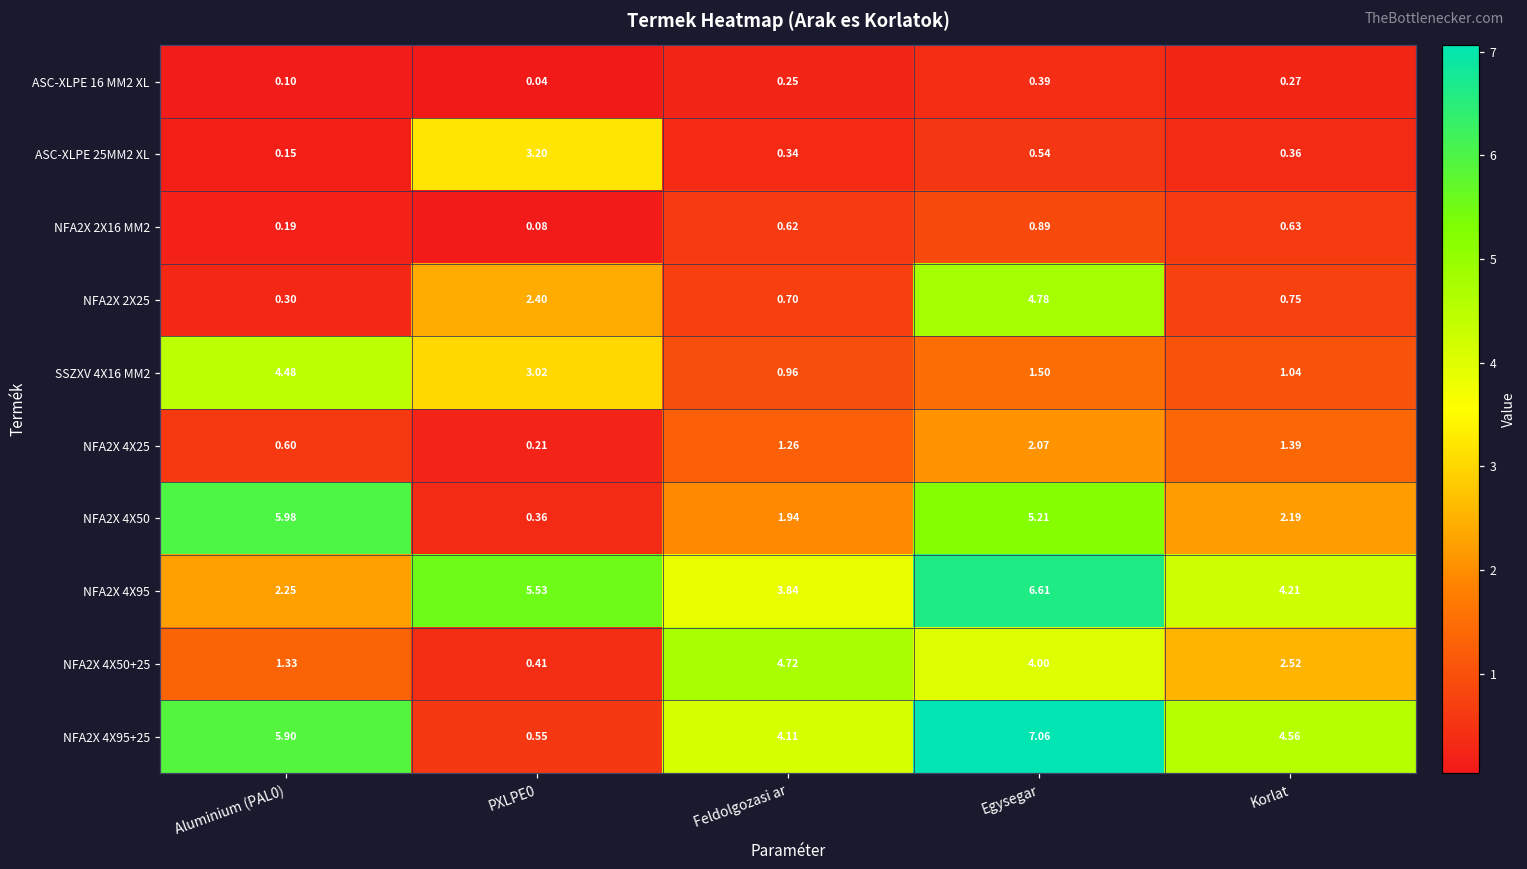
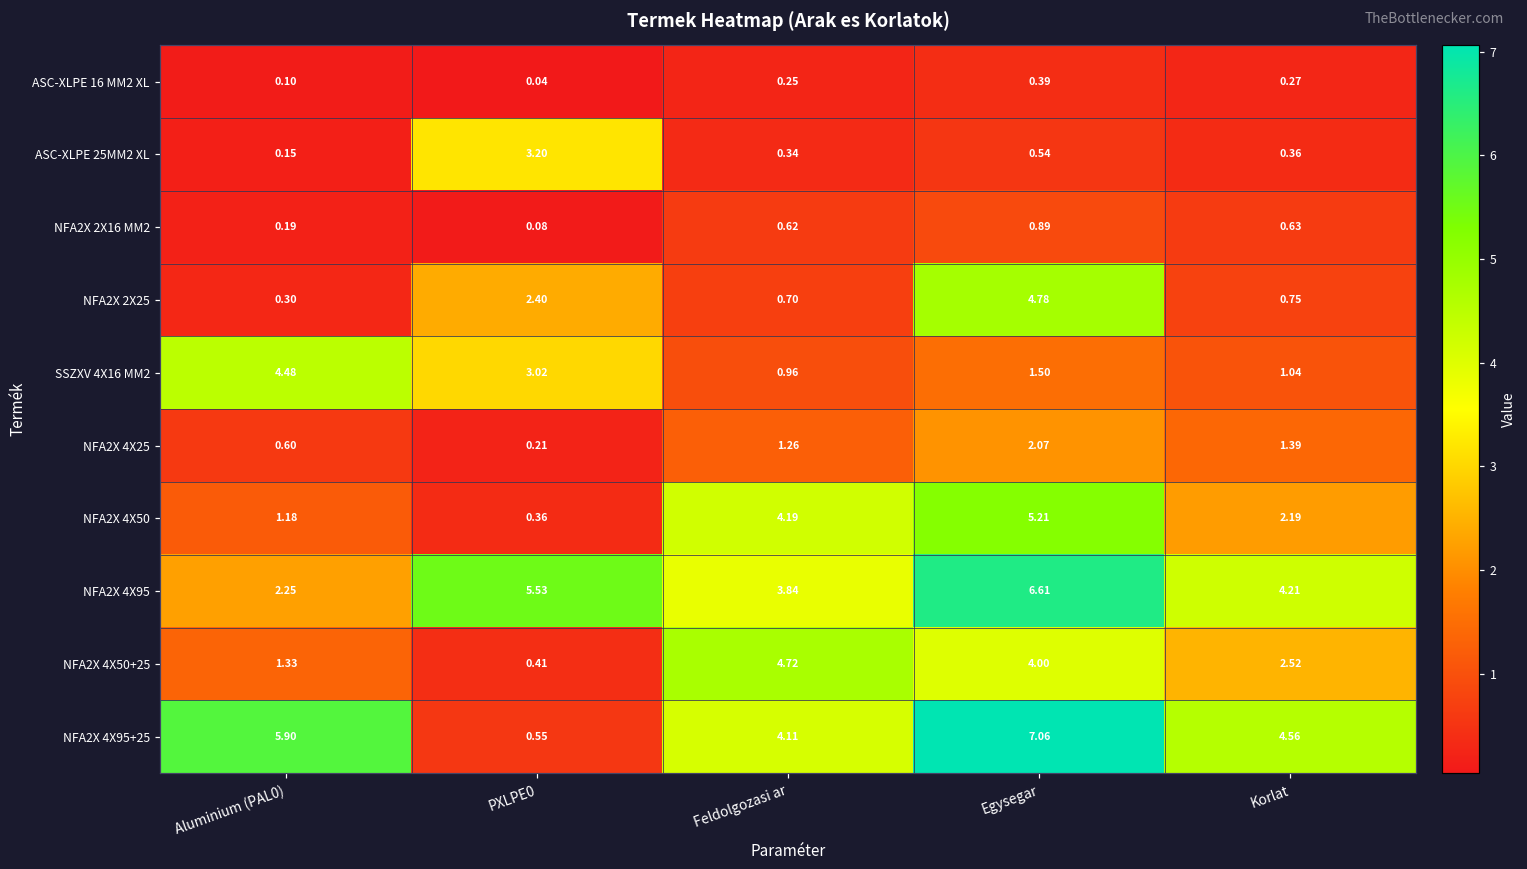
  {
    "ASC-XLPE 16 MM2 XL": {
      "Aluminium (PAL0)": 0.10,
      "PXLPE0": 0.04,
      "Feldolgozasi ar": 0.25,
      "Egysegar": 0.39,
      "Korlat": 0.27
    },
    "ASC-XLPE 25MM2 XL": {
      "Aluminium (PAL0)": 0.15,
      "PXLPE0": 3.20,
      "Feldolgozasi ar": 0.34,
      "Egysegar": 0.54,
      "Korlat": 0.36
    },
    "NFA2X 2X16 MM2": {
      "Aluminium (PAL0)": 0.19,
      "PXLPE0": 0.08,
      "Feldolgozasi ar": 0.62,
      "Egysegar": 0.89,
      "Korlat": 0.63
    },
    "NFA2X 2X25": {
      "Aluminium (PAL0)": 0.30,
      "PXLPE0": 2.40,
      "Feldolgozasi ar": 0.70,
      "Egysegar": 4.78,
      "Korlat": 0.75
    },
    "SSZXV 4X16 MM2": {
      "Aluminium (PAL0)": 4.48,
      "PXLPE0": 3.02,
      "Feldolgozasi ar": 0.96,
      "Egysegar": 1.50,
      "Korlat": 1.04
    },
    "NFA2X 4X25": {
      "Aluminium (PAL0)": 0.60,
      "PXLPE0": 0.21,
      "Feldolgozasi ar": 1.26,
      "Egysegar": 2.07,
      "Korlat": 1.39
    },
    "NFA2X 4X50": {
-     "Aluminium (PAL0)": 5.98,
+     "Aluminium (PAL0)": 1.18,
      "PXLPE0": 0.36,
-     "Feldolgozasi ar": 1.94,
+     "Feldolgozasi ar": 4.19,
      "Egysegar": 5.21,
      "Korlat": 2.19
    },
    "NFA2X 4X95": {
      "Aluminium (PAL0)": 2.25,
      "PXLPE0": 5.53,
      "Feldolgozasi ar": 3.84,
      "Egysegar": 6.61,
      "Korlat": 4.21
    },
    "NFA2X 4X50+25": {
      "Aluminium (PAL0)": 1.33,
      "PXLPE0": 0.41,
      "Feldolgozasi ar": 4.72,
      "Egysegar": 4.00,
      "Korlat": 2.52
    },
    "NFA2X 4X95+25": {
      "Aluminium (PAL0)": 5.90,
      "PXLPE0": 0.55,
      "Feldolgozasi ar": 4.11,
      "Egysegar": 7.06,
      "Korlat": 4.56
    }
  }
